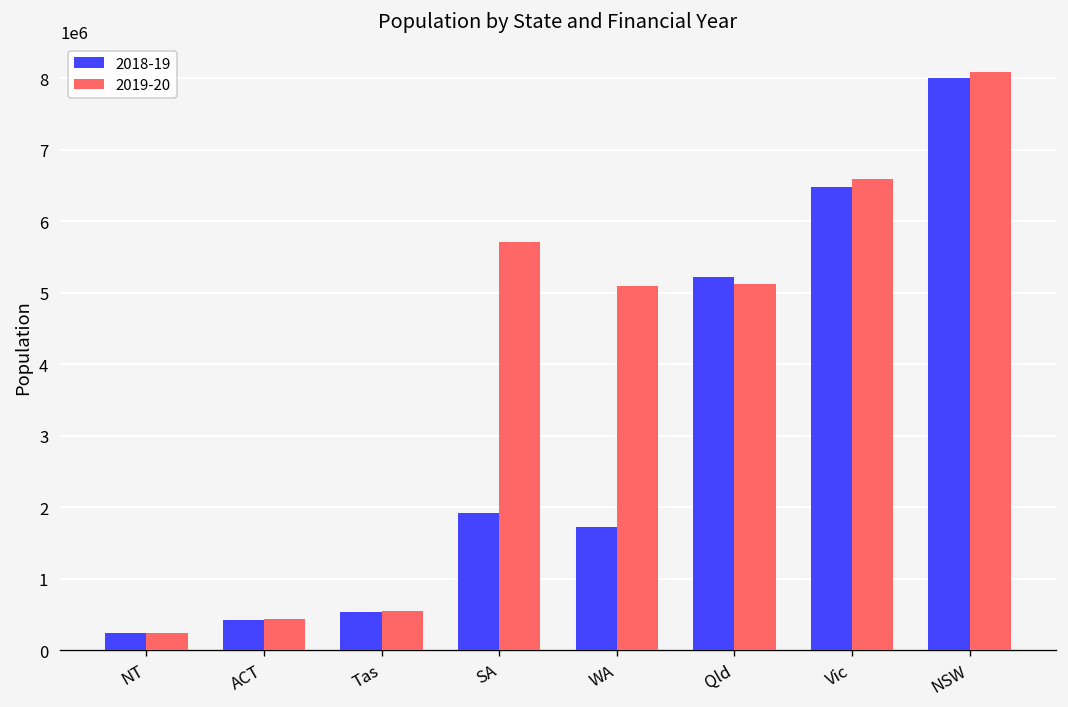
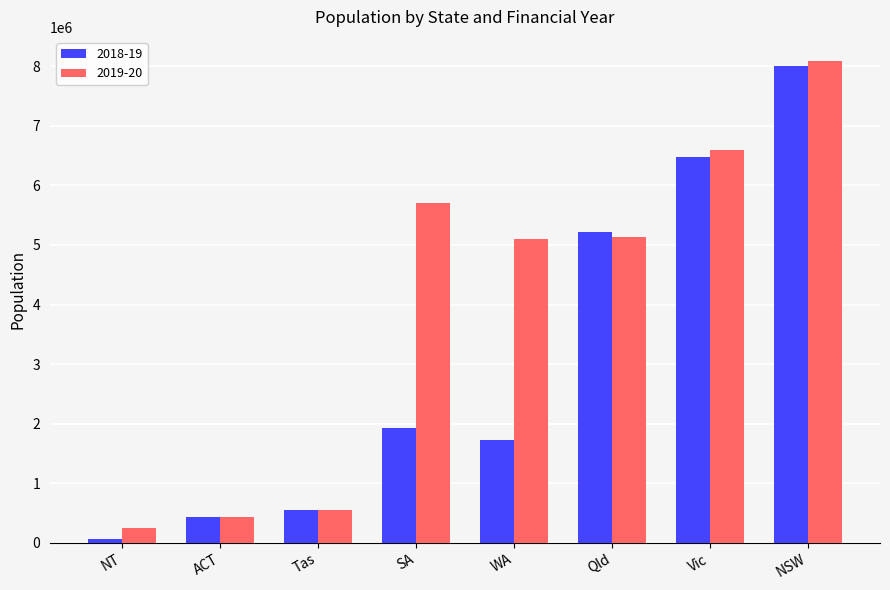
  {
    "2018-19": {
-     "NT": 200000,
+     "NT": 100000,
      "ACT": 400000,
      "Tas": 500000,
      "SA": 1900000,
      "WA": 1700000,
      "Qld": 5200000,
      "Vic": 6500000,
      "NSW": 8000000
    },
    "2019-20": {
      "NT": 200000,
      "ACT": 400000,
      "Tas": 600000,
      "SA": 5700000,
      "WA": 5100000,
      "Qld": 5100000,
      "Vic": 6600000,
      "NSW": 8100000
    }
  }
